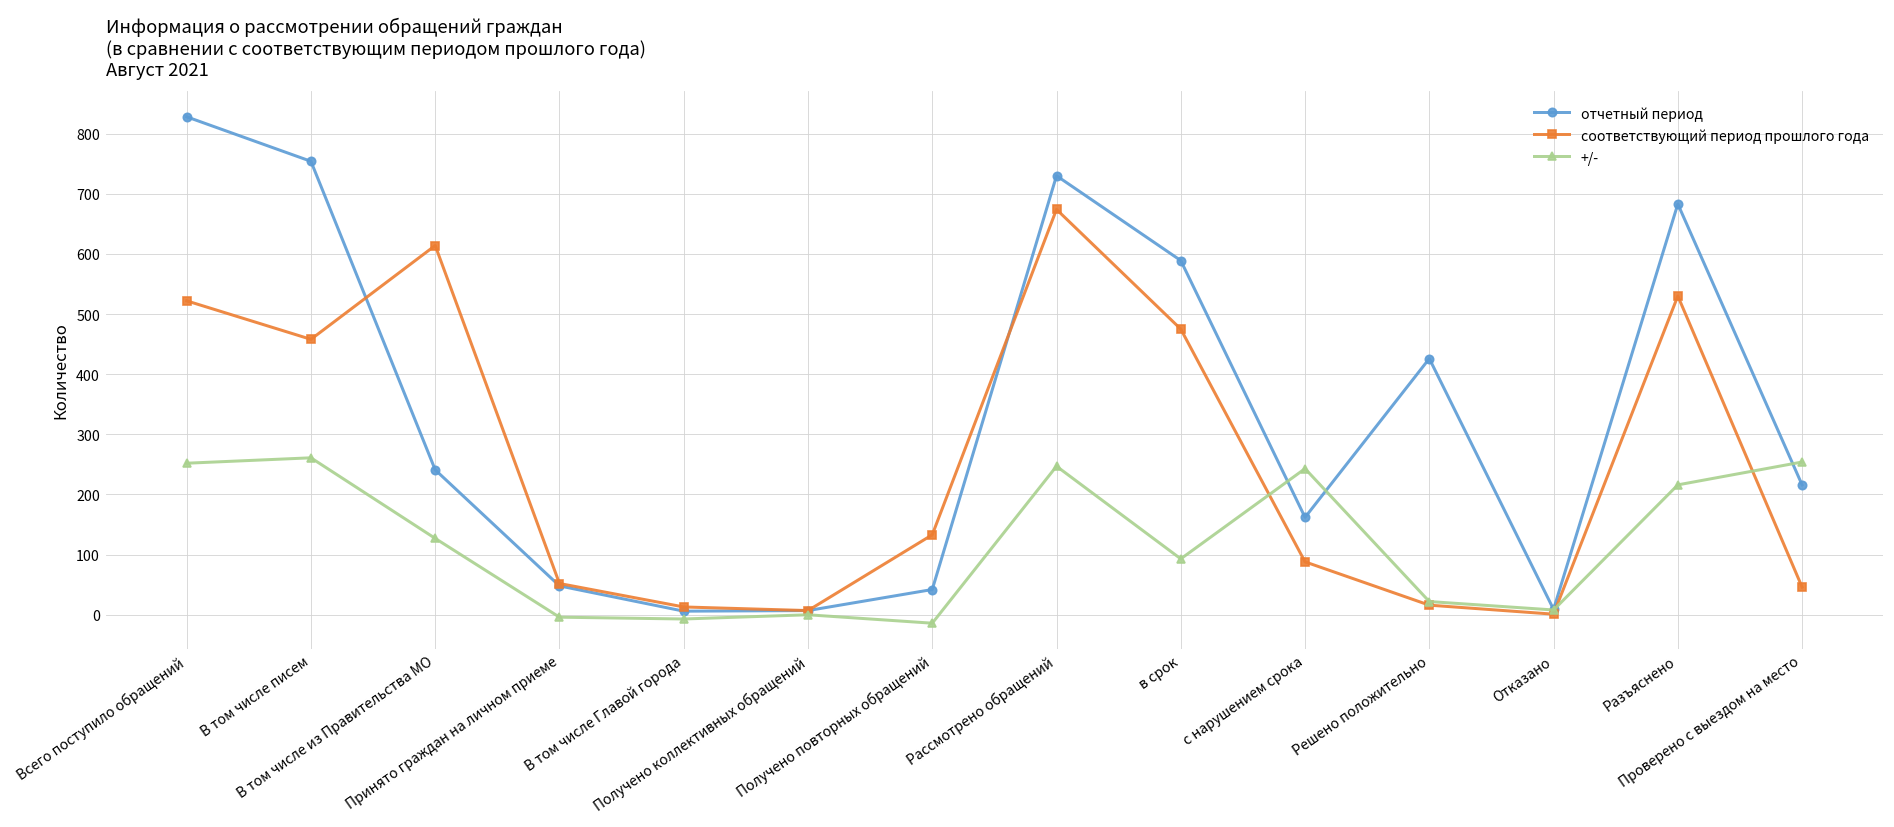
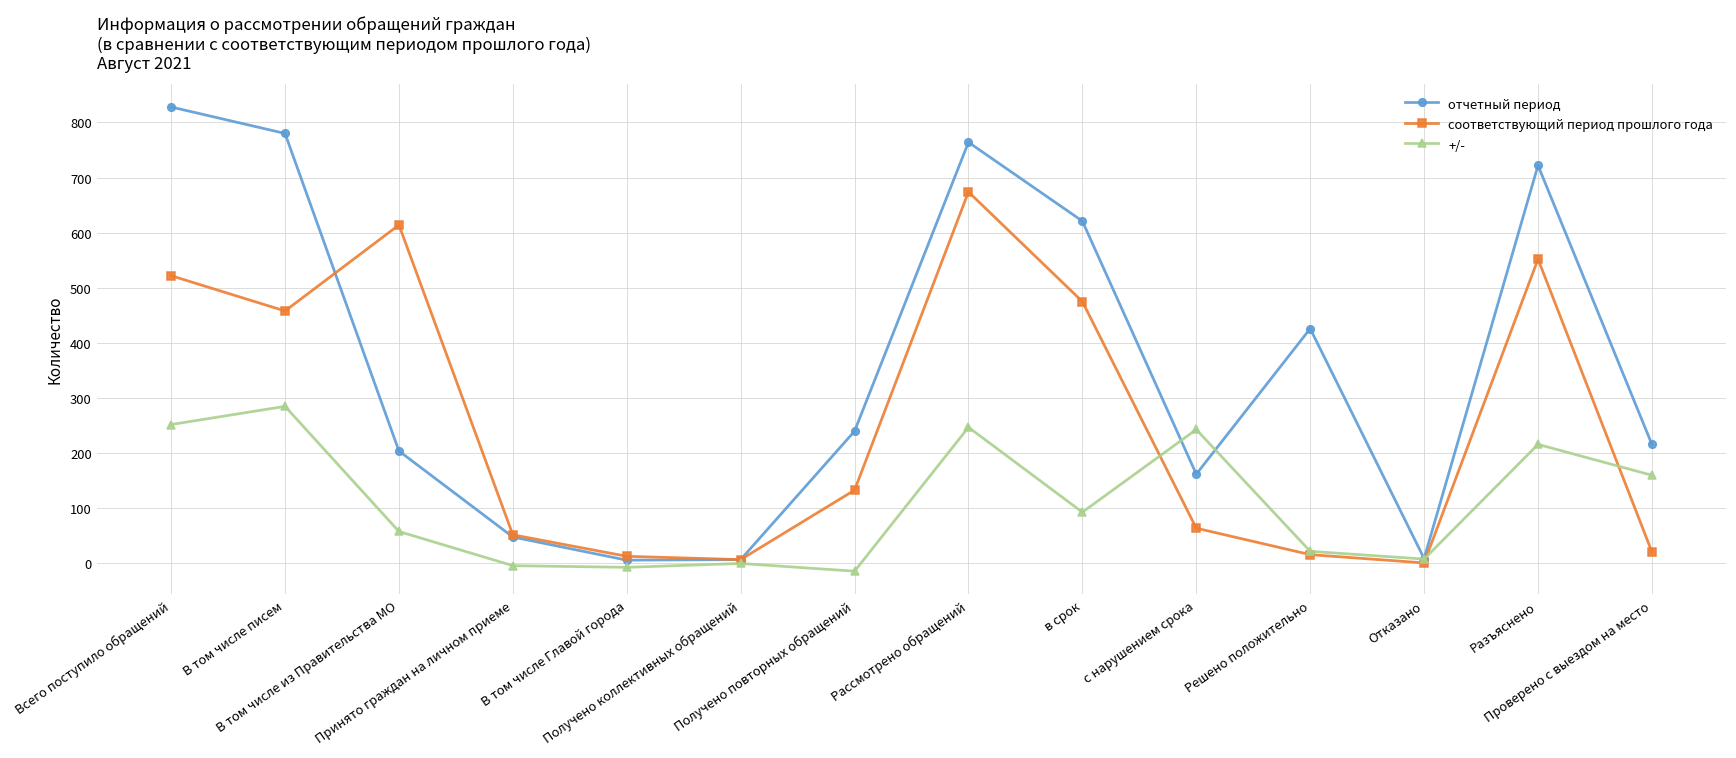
  {
    "отчетный период": {
      "Всего поступило обращений": 830,
-     "В том числе писем": 750,
-     "В том числе из Правительства МО": 240,
+     "В том числе писем": 780,
+     "В том числе из Правительства МО": 200,
      "В том числе Главой города": 10,
-     "Получено повторных обращений": 40,
-     "Рассмотрено обращений": 730,
-     "в срок": 590,
+     "Получено повторных обращений": 240,
+     "Рассмотрено обращений": 760,
+     "в срок": 620,
      "с нарушением срока": 160,
      "Решено положительно": 430,
-     "Разъяснено": 680,
+     "Разъяснено": 720,
      "Проверено с выездом на место": 220
    },
    "соответствующий период прошлого года": {
      "Всего поступило обращений": 520,
      "В том числе писем": 460,
      "В том числе из Правительства МО": 610,
      "В том числе Главой города": 10,
      "Получено повторных обращений": 130,
      "Рассмотрено обращений": 670,
      "в срок": 480,
-     "с нарушением срока": 90,
+     "с нарушением срока": 60,
      "Решено положительно": 20,
      "Отказано": 0,
-     "Разъяснено": 530,
-     "Проверено с выездом на место": 50
+     "Разъяснено": 550,
+     "Проверено с выездом на место": 20
    },
    "+/-": {
      "Всего поступило обращений": 250,
-     "В том числе писем": 260,
-     "В том числе из Правительства МО": 130,
+     "В том числе писем": 290,
+     "В том числе из Правительства МО": 60,
      "Принято граждан на личном приеме": 0,
      "В том числе Главой города": -10,
      "Получено коллективных обращений": 0,
      "Получено повторных обращений": -10,
      "Рассмотрено обращений": 250,
      "в срок": 90,
      "с нарушением срока": 240,
      "Решено положительно": 20,
      "Разъяснено": 220,
-     "Проверено с выездом на место": 250
+     "Проверено с выездом на место": 160
    }
  }
